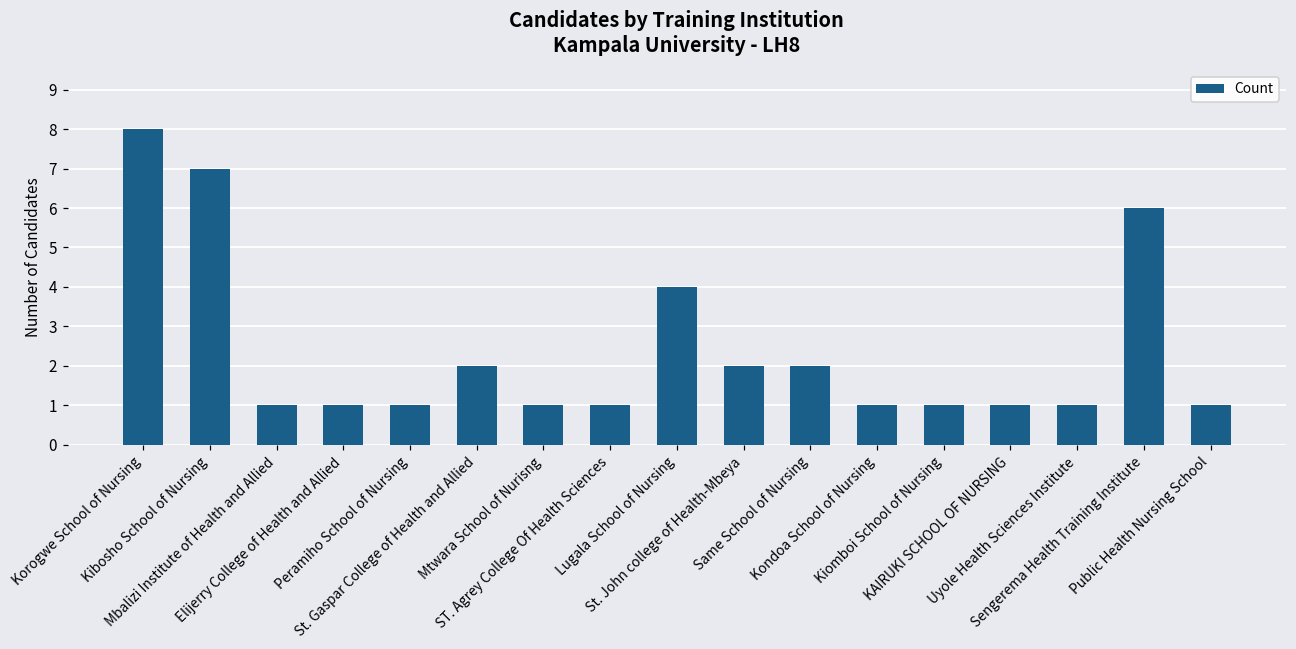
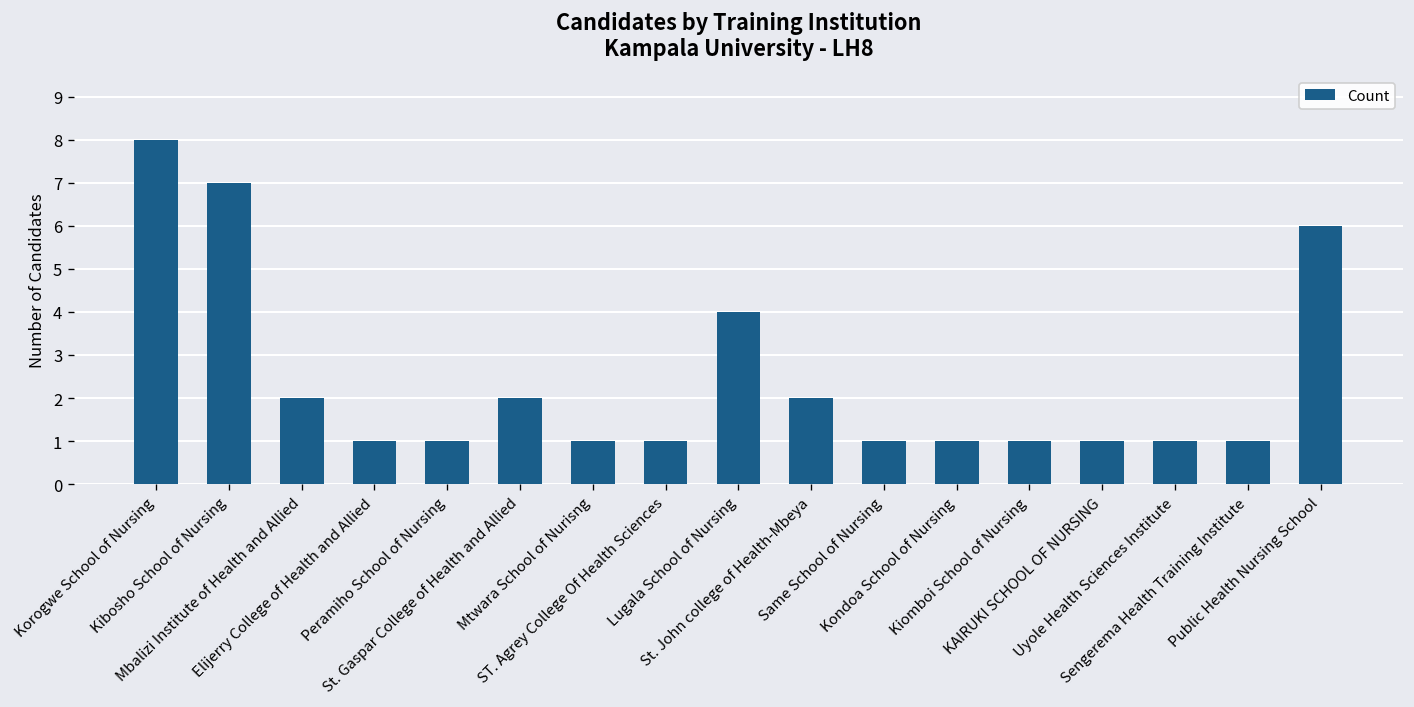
  {
    "Korogwe School of Nursing": 8,
    "Kibosho School of Nursing": 7,
-   "Mbalizi Institute of Health and Allied": 1,
+   "Mbalizi Institute of Health and Allied": 2,
    "Elijerry College of Health and Allied": 1,
    "Peramiho School of Nursing": 1,
    "St. Gaspar College of Health and Allied": 2,
    "Mtwara School of Nurisng": 1,
    "ST. Agrey College Of Health Sciences": 1,
    "Lugala School of Nursing": 4,
    "St. John college of Health-Mbeya": 2,
-   "Same School of Nursing": 2,
+   "Same School of Nursing": 1,
    "Kondoa School of Nursing": 1,
    "Kiomboi School of Nursing": 1,
    "KAIRUKI SCHOOL OF NURSING": 1,
    "Uyole Health Sciences Institute": 1,
-   "Sengerema Health Training Institute": 6,
-   "Public Health Nursing School": 1
+   "Sengerema Health Training Institute": 1,
+   "Public Health Nursing School": 6
  }
